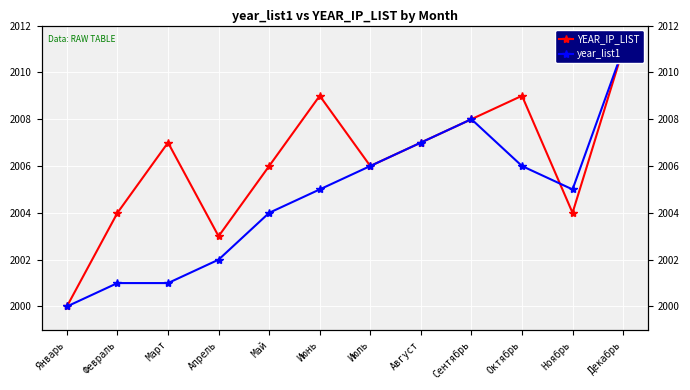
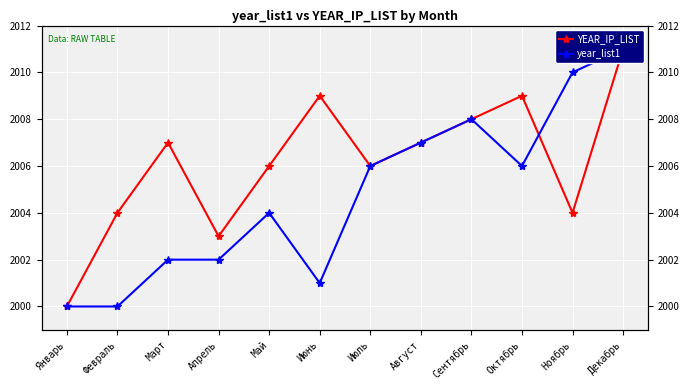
  {
    "YEAR_IP_LIST": {
      "Февраль": 2004,
      "Март": 2007,
      "Апрель": 2003,
      "Май": 2006,
      "Июнь": 2009,
      "Октябрь": 2009,
      "Ноябрь": 2004
    },
    "year_list1": {
-     "Февраль": 2001,
-     "Март": 2001,
+     "Февраль": 2000,
+     "Март": 2002,
      "Апрель": 2002,
      "Май": 2004,
-     "Июнь": 2005,
+     "Июнь": 2001,
      "Октябрь": 2006,
-     "Ноябрь": 2005
+     "Ноябрь": 2010
    }
  }
